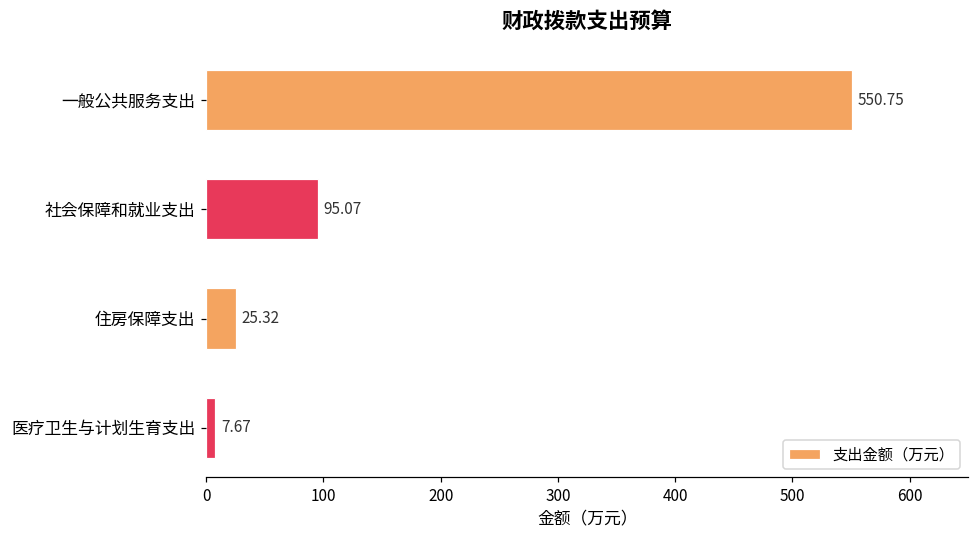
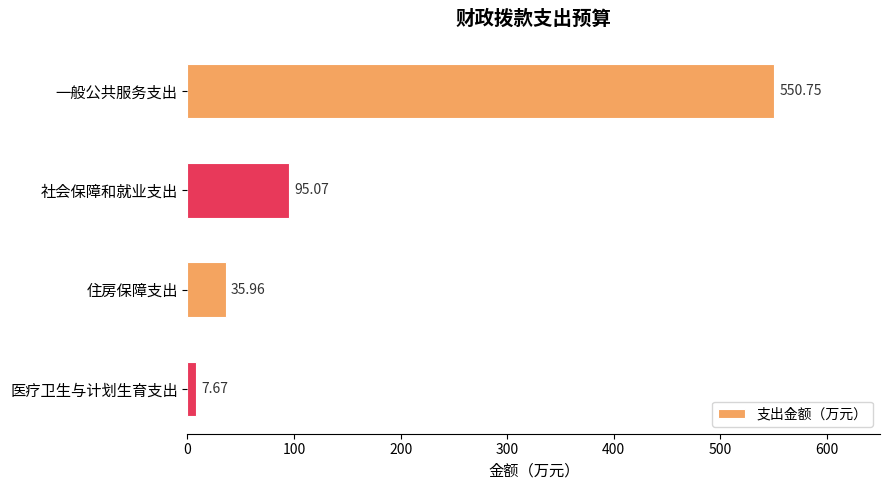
  {
    "一般公共服务支出": 550.75,
    "社会保障和就业支出": 95.07,
-   "住房保障支出": 25.32,
+   "住房保障支出": 35.96,
    "医疗卫生与计划生育支出": 7.67
  }
